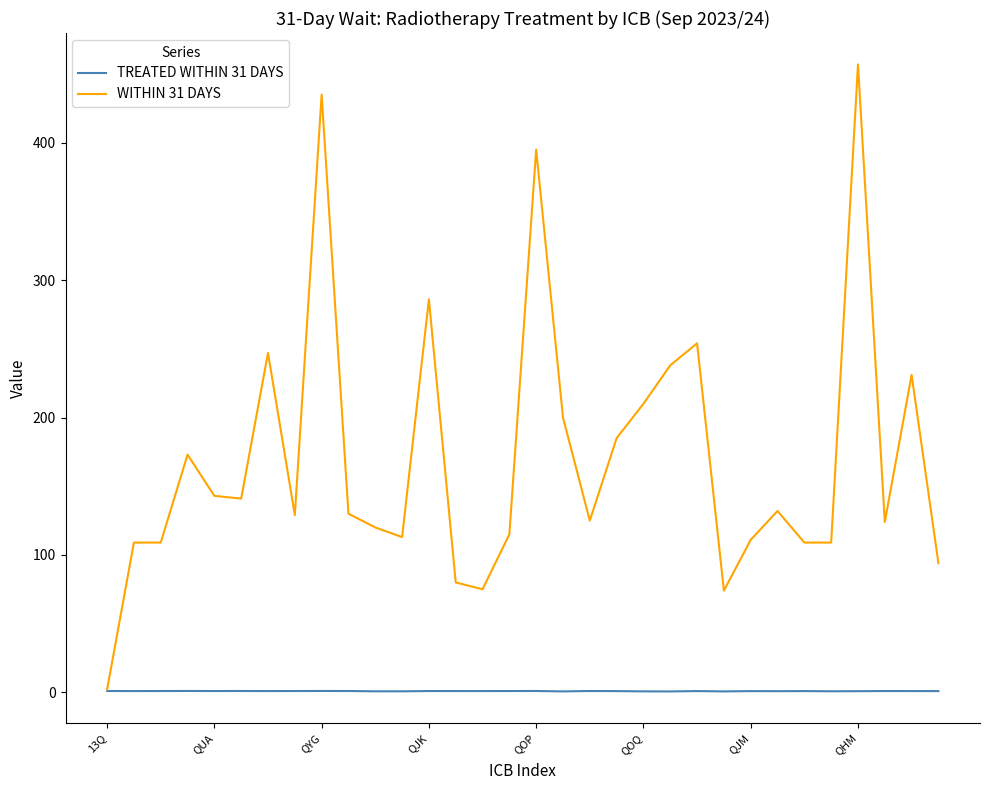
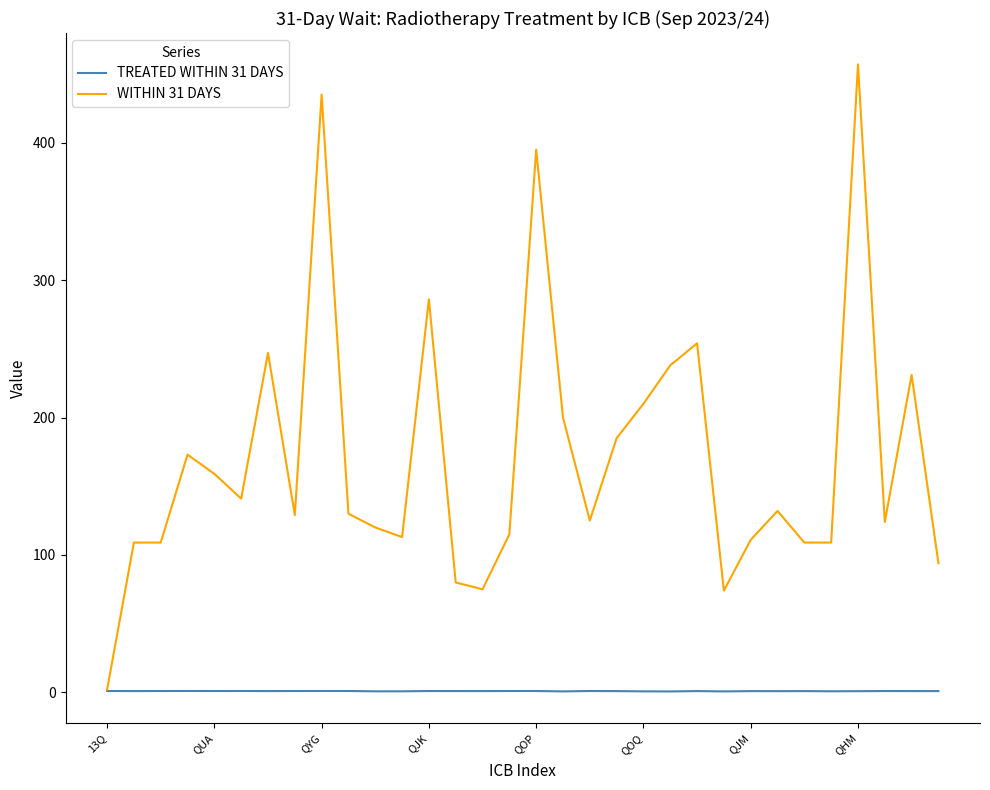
  {
    "TREATED WITHIN 31 DAYS": {
      "QUA": 1,
      "QYG": 1,
      "QJK": 1,
      "QOP": 1,
      "QOQ": 1,
      "QJM": 1,
      "QHM": 1
    },
    "WITHIN 31 DAYS": {
-     "QUA": 143,
+     "QUA": 159,
      "QYG": 435,
      "QJK": 286,
      "QOP": 395,
      "QOQ": 210,
      "QJM": 111,
      "QHM": 457
    }
  }
